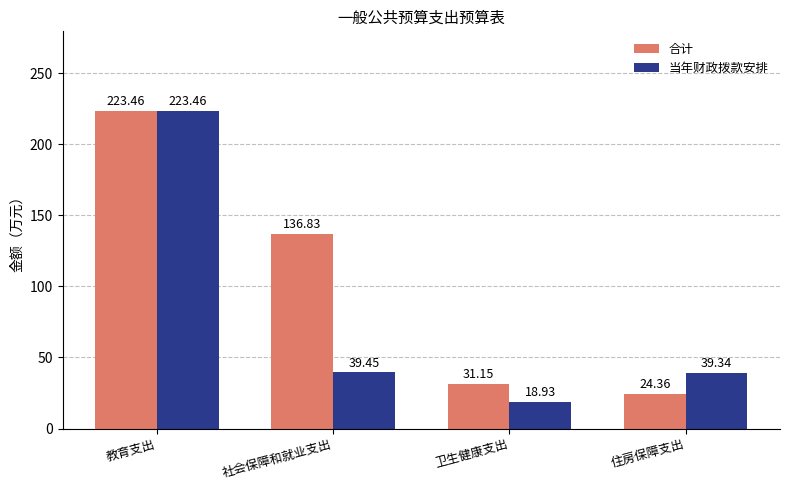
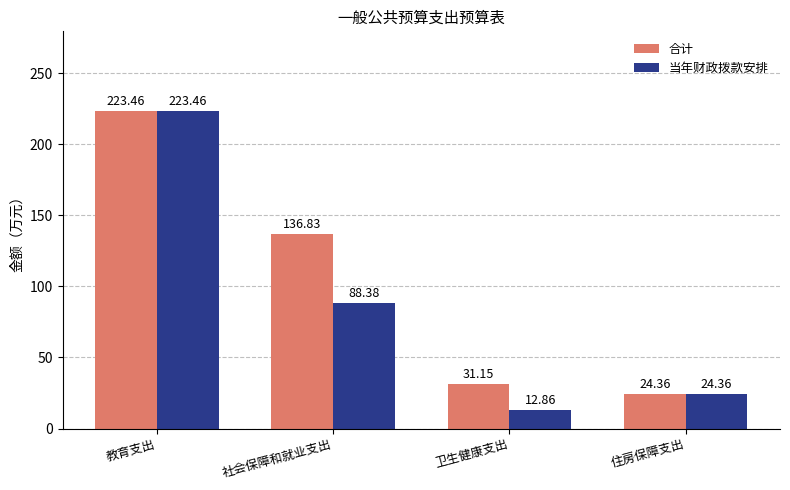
  {
    "合计": {
      "教育支出": 223.46,
      "社会保障和就业支出": 136.83,
      "卫生健康支出": 31.15,
      "住房保障支出": 24.36
    },
    "当年财政拨款安排": {
      "教育支出": 223.46,
-     "社会保障和就业支出": 39.45,
-     "卫生健康支出": 18.93,
-     "住房保障支出": 39.34
+     "社会保障和就业支出": 88.38,
+     "卫生健康支出": 12.86,
+     "住房保障支出": 24.36
    }
  }
